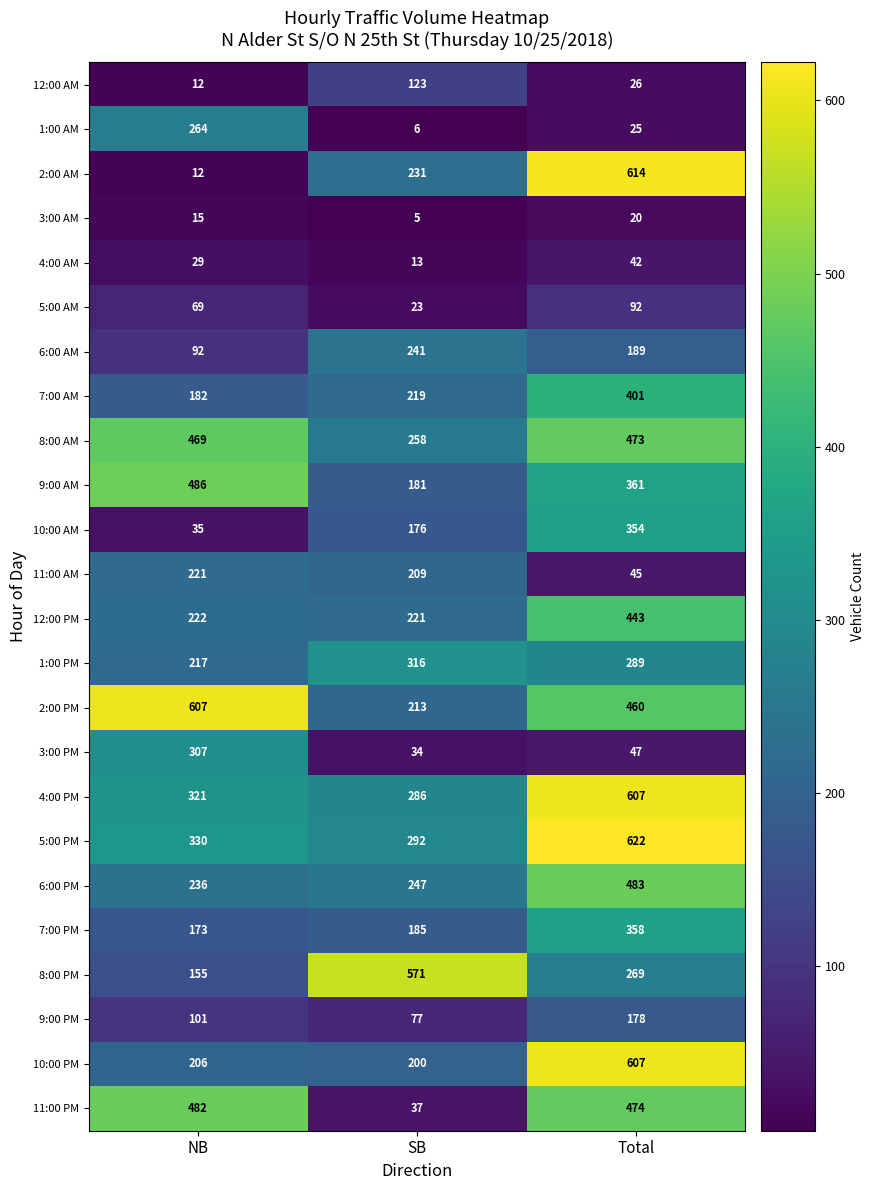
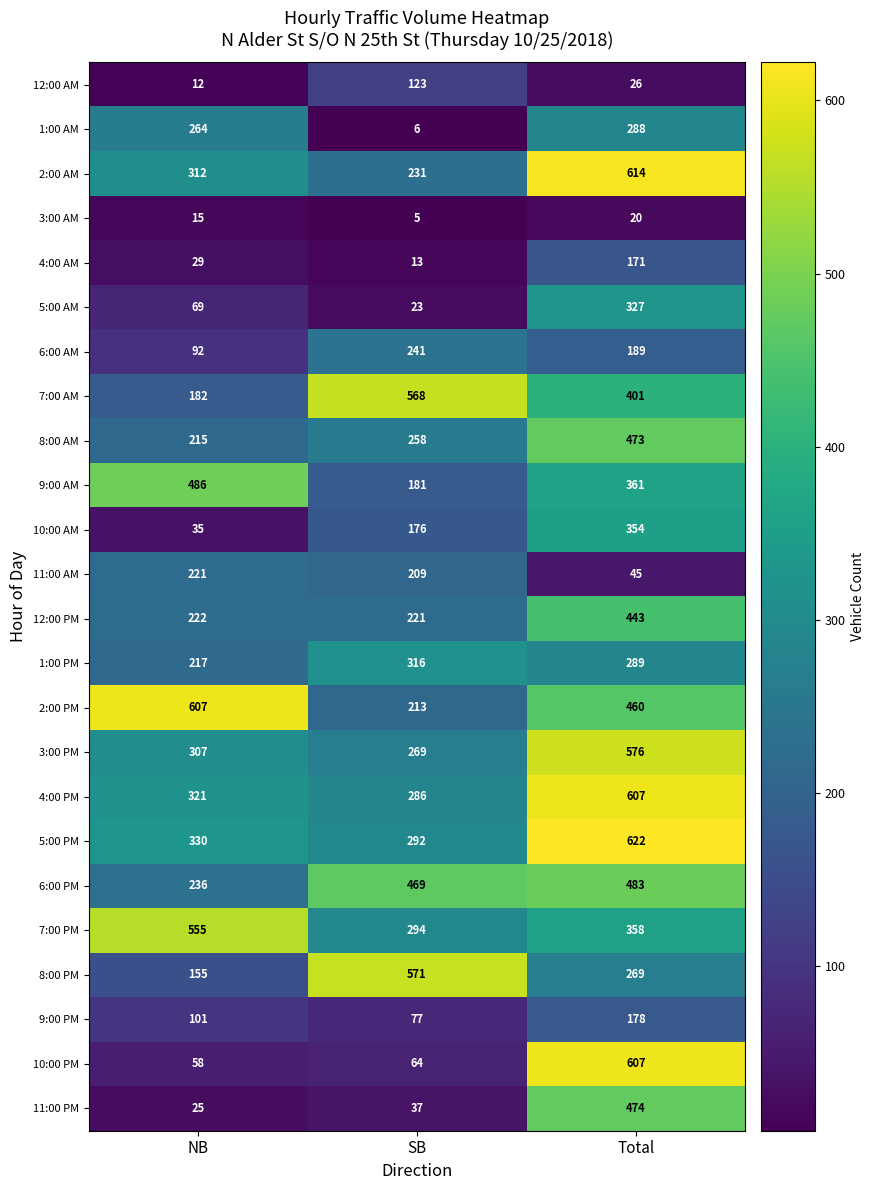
  {
    "12:00 AM": {
      "NB": 12,
      "SB": 123,
      "Total": 26
    },
    "1:00 AM": {
      "NB": 264,
      "SB": 6,
-     "Total": 25
+     "Total": 288
    },
    "2:00 AM": {
-     "NB": 12,
+     "NB": 312,
      "SB": 231,
      "Total": 614
    },
    "3:00 AM": {
      "NB": 15,
      "SB": 5,
      "Total": 20
    },
    "4:00 AM": {
      "NB": 29,
      "SB": 13,
-     "Total": 42
+     "Total": 171
    },
    "5:00 AM": {
      "NB": 69,
      "SB": 23,
-     "Total": 92
+     "Total": 327
    },
    "6:00 AM": {
      "NB": 92,
      "SB": 241,
      "Total": 189
    },
    "7:00 AM": {
      "NB": 182,
-     "SB": 219,
+     "SB": 568,
      "Total": 401
    },
    "8:00 AM": {
-     "NB": 469,
+     "NB": 215,
      "SB": 258,
      "Total": 473
    },
    "9:00 AM": {
      "NB": 486,
      "SB": 181,
      "Total": 361
    },
    "10:00 AM": {
      "NB": 35,
      "SB": 176,
      "Total": 354
    },
    "11:00 AM": {
      "NB": 221,
      "SB": 209,
      "Total": 45
    },
    "12:00 PM": {
      "NB": 222,
      "SB": 221,
      "Total": 443
    },
    "1:00 PM": {
      "NB": 217,
      "SB": 316,
      "Total": 289
    },
    "2:00 PM": {
      "NB": 607,
      "SB": 213,
      "Total": 460
    },
    "3:00 PM": {
      "NB": 307,
-     "SB": 34,
-     "Total": 47
+     "SB": 269,
+     "Total": 576
    },
    "4:00 PM": {
      "NB": 321,
      "SB": 286,
      "Total": 607
    },
    "5:00 PM": {
      "NB": 330,
      "SB": 292,
      "Total": 622
    },
    "6:00 PM": {
      "NB": 236,
-     "SB": 247,
+     "SB": 469,
      "Total": 483
    },
    "7:00 PM": {
-     "NB": 173,
-     "SB": 185,
+     "NB": 555,
+     "SB": 294,
      "Total": 358
    },
    "8:00 PM": {
      "NB": 155,
      "SB": 571,
      "Total": 269
    },
    "9:00 PM": {
      "NB": 101,
      "SB": 77,
      "Total": 178
    },
    "10:00 PM": {
-     "NB": 206,
-     "SB": 200,
+     "NB": 58,
+     "SB": 64,
      "Total": 607
    },
    "11:00 PM": {
-     "NB": 482,
+     "NB": 25,
      "SB": 37,
      "Total": 474
    }
  }
